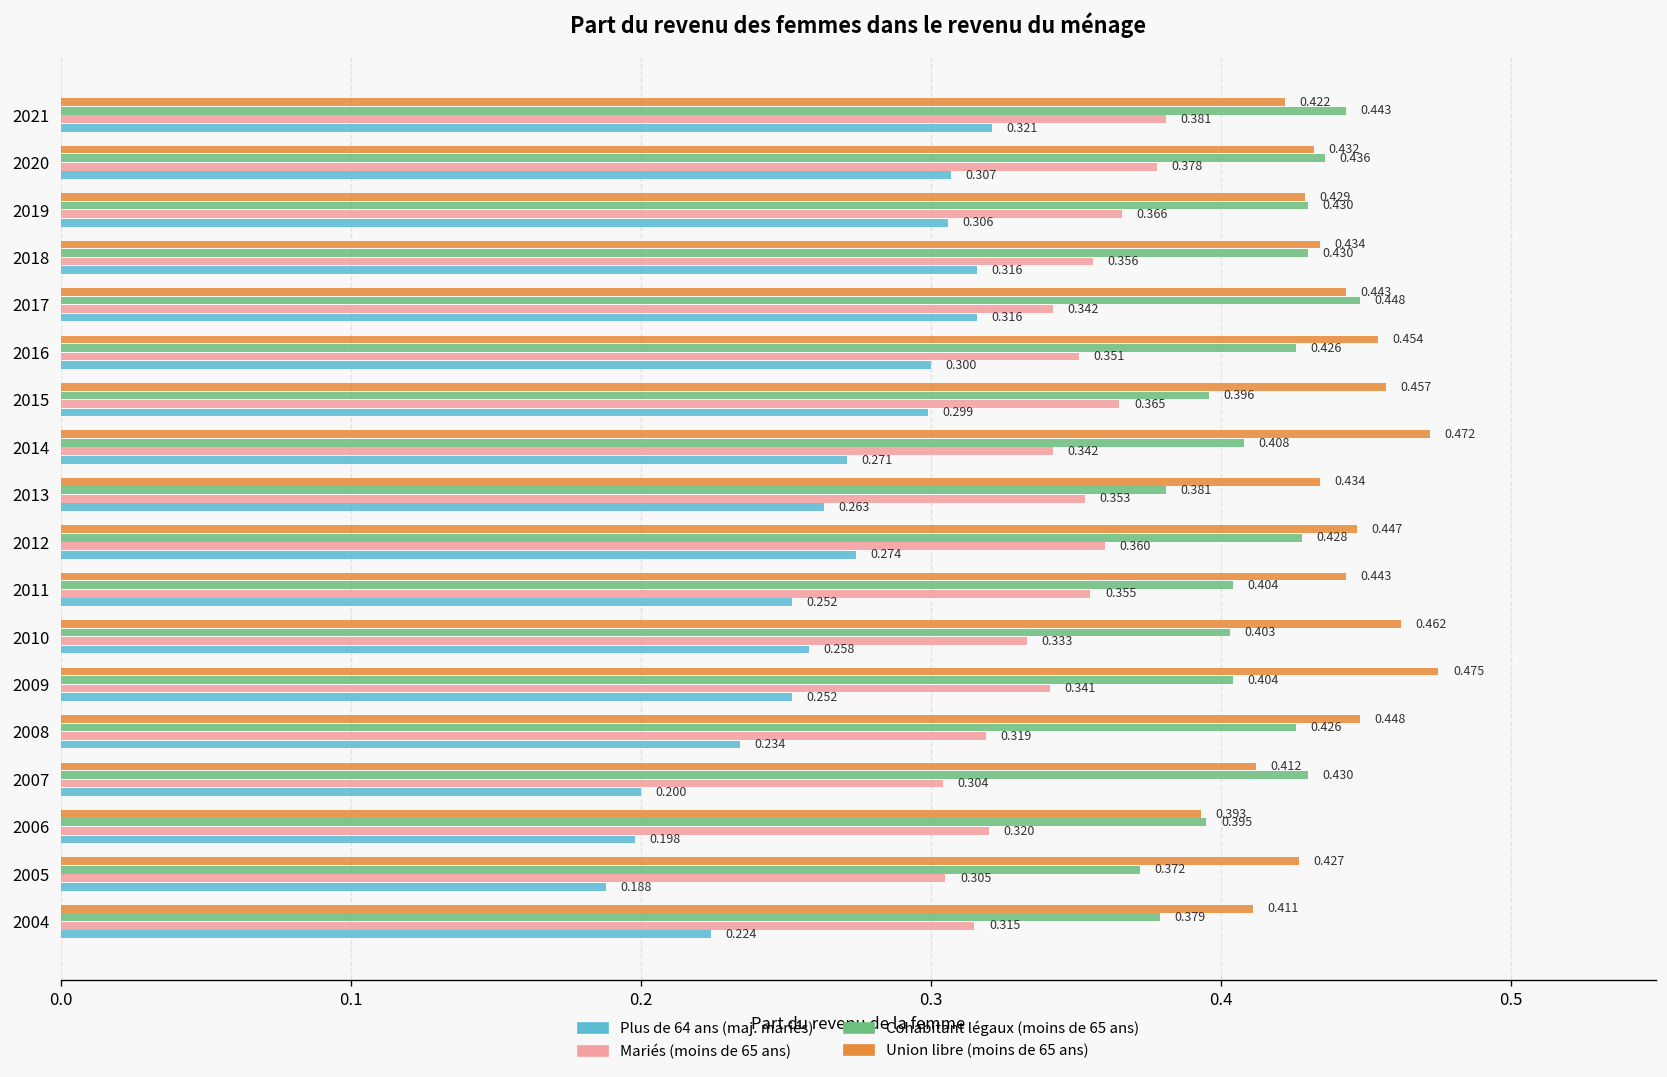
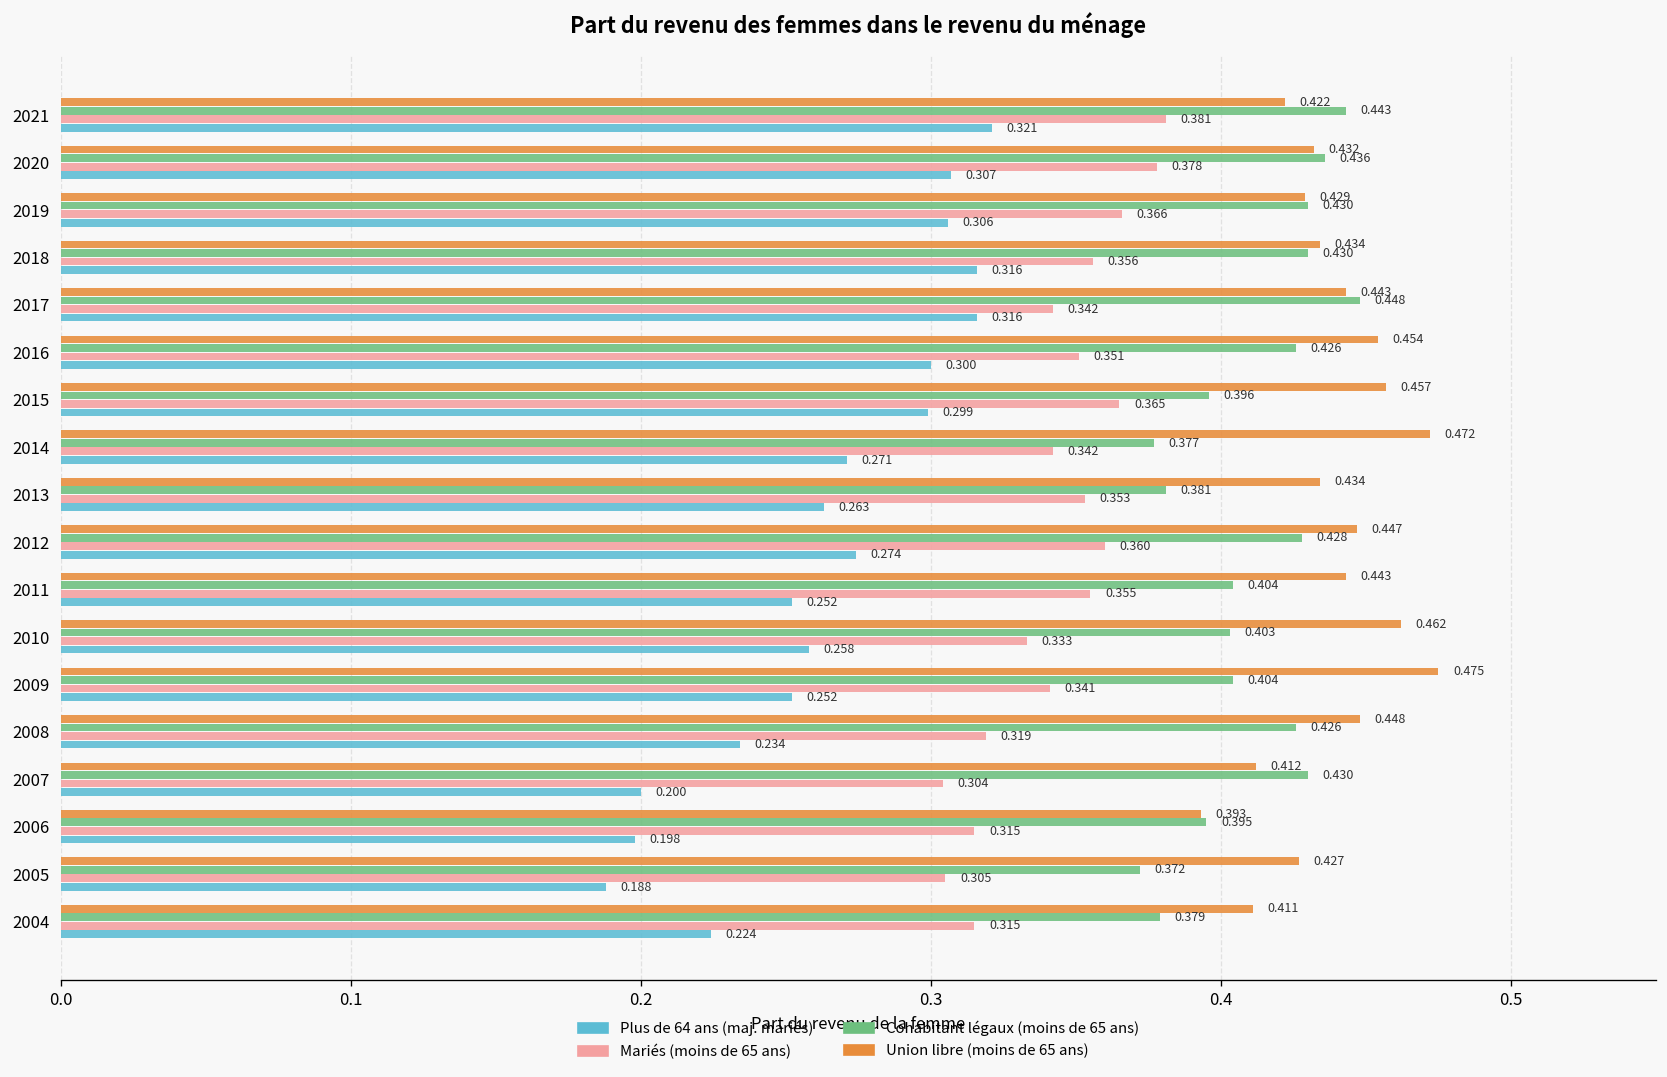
  {
    "Plus de 64 ans (maj. mariés)": {
      "2021": 0.321,
      "2020": 0.307,
      "2019": 0.306,
      "2018": 0.316,
      "2017": 0.316,
      "2016": 0.300,
      "2015": 0.299,
      "2014": 0.271,
      "2013": 0.263,
      "2012": 0.274,
      "2011": 0.252,
      "2010": 0.258,
      "2009": 0.252,
      "2008": 0.234,
      "2007": 0.200,
      "2006": 0.198,
      "2005": 0.188,
      "2004": 0.224
    },
    "Mariés (moins de 65 ans)": {
      "2021": 0.381,
      "2020": 0.378,
      "2019": 0.366,
      "2018": 0.356,
      "2017": 0.342,
      "2016": 0.351,
      "2015": 0.365,
      "2014": 0.342,
      "2013": 0.353,
      "2012": 0.360,
      "2011": 0.355,
      "2010": 0.333,
      "2009": 0.341,
      "2008": 0.319,
      "2007": 0.304,
-     "2006": 0.320,
+     "2006": 0.315,
      "2005": 0.305,
      "2004": 0.315
    },
    "Cohabitant légaux (moins de 65 ans)": {
      "2021": 0.443,
      "2016": 0.426,
      "2015": 0.396,
-     "2014": 0.408,
+     "2014": 0.377,
      "2013": 0.381,
      "2012": 0.428,
      "2011": 0.404,
      "2010": 0.403,
      "2009": 0.404,
      "2008": 0.426,
      "2007": 0.430,
      "2005": 0.372,
      "2004": 0.379
    },
    "Union libre (moins de 65 ans)": {
      "2021": 0.422,
      "2016": 0.454,
      "2015": 0.457,
      "2014": 0.472,
      "2013": 0.434,
      "2012": 0.447,
      "2011": 0.443,
      "2010": 0.462,
      "2009": 0.475,
      "2008": 0.448,
      "2007": 0.412,
      "2005": 0.427,
      "2004": 0.411
    }
  }
